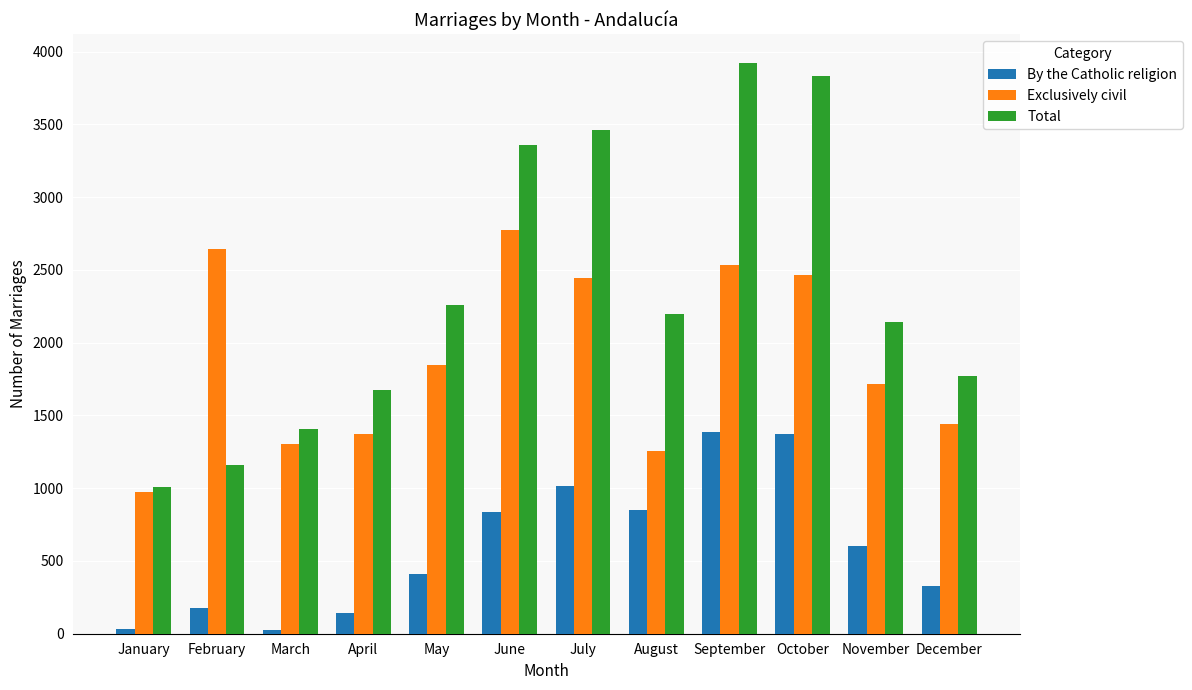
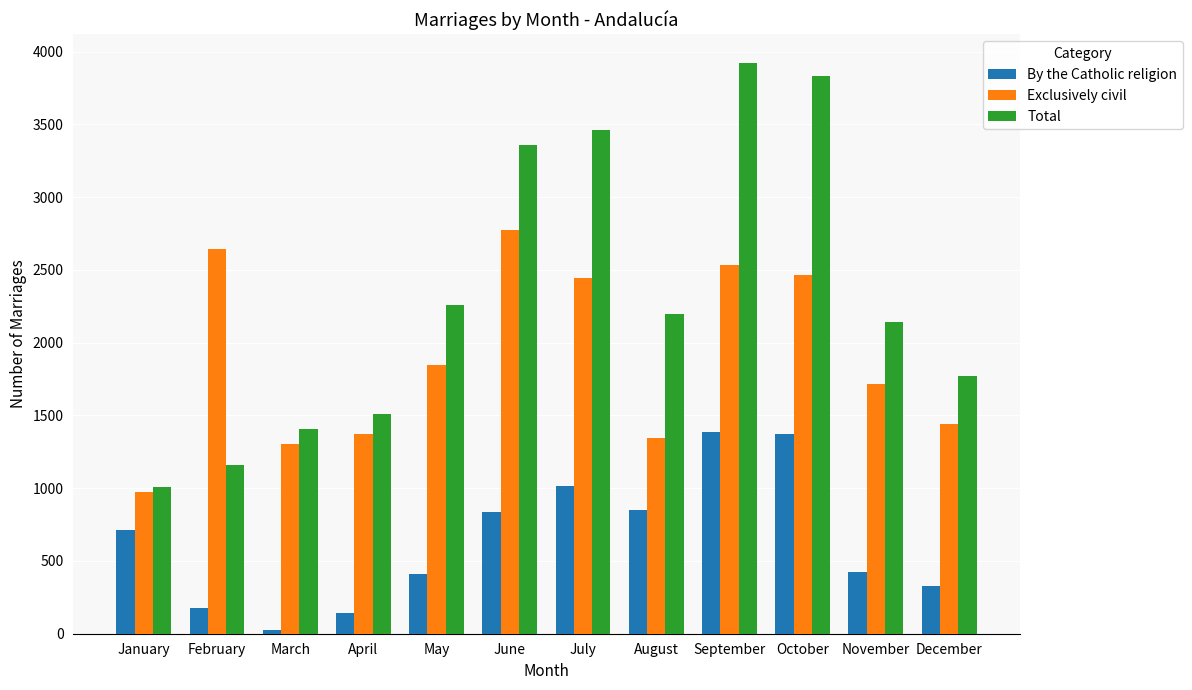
  {
    "By the Catholic religion": {
-     "January": 30,
+     "January": 710,
      "February": 180,
      "March": 30,
      "April": 140,
      "May": 410,
      "June": 840,
      "July": 1010,
      "August": 850,
      "September": 1390,
      "October": 1370,
-     "November": 610,
+     "November": 420,
      "December": 330
    },
    "Exclusively civil": {
      "January": 980,
      "February": 2640,
      "March": 1300,
      "April": 1370,
      "May": 1850,
      "June": 2780,
      "July": 2440,
-     "August": 1260,
+     "August": 1350,
      "September": 2540,
      "October": 2470,
      "November": 1720,
      "December": 1440
    },
    "Total": {
      "January": 1010,
      "February": 1160,
      "March": 1400,
-     "April": 1680,
+     "April": 1510,
      "May": 2260,
      "June": 3360,
      "July": 3460,
      "August": 2200,
      "September": 3920,
      "October": 3840,
      "November": 2140,
      "December": 1770
    }
  }
